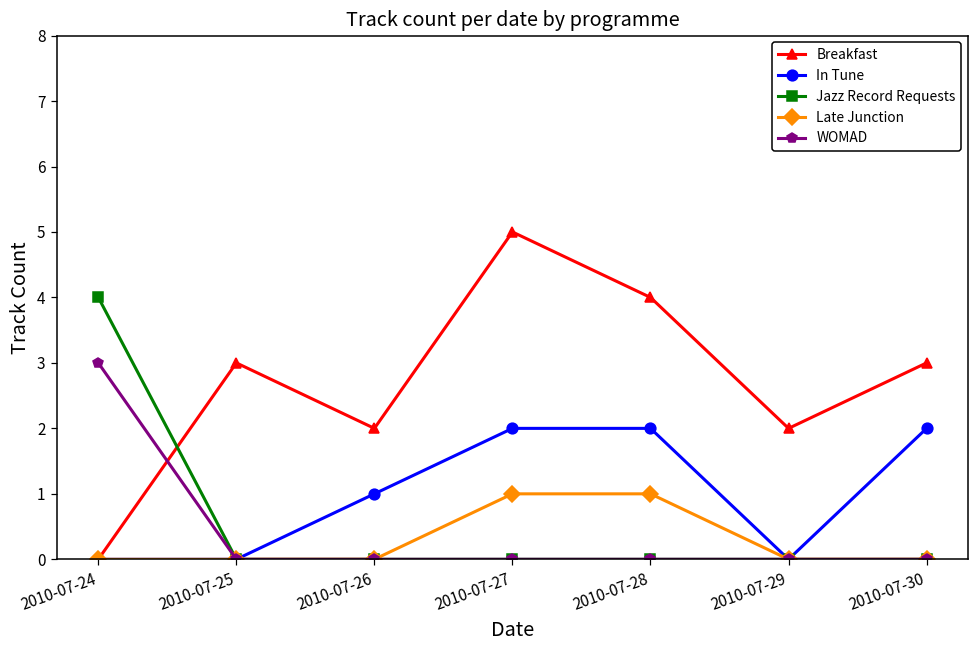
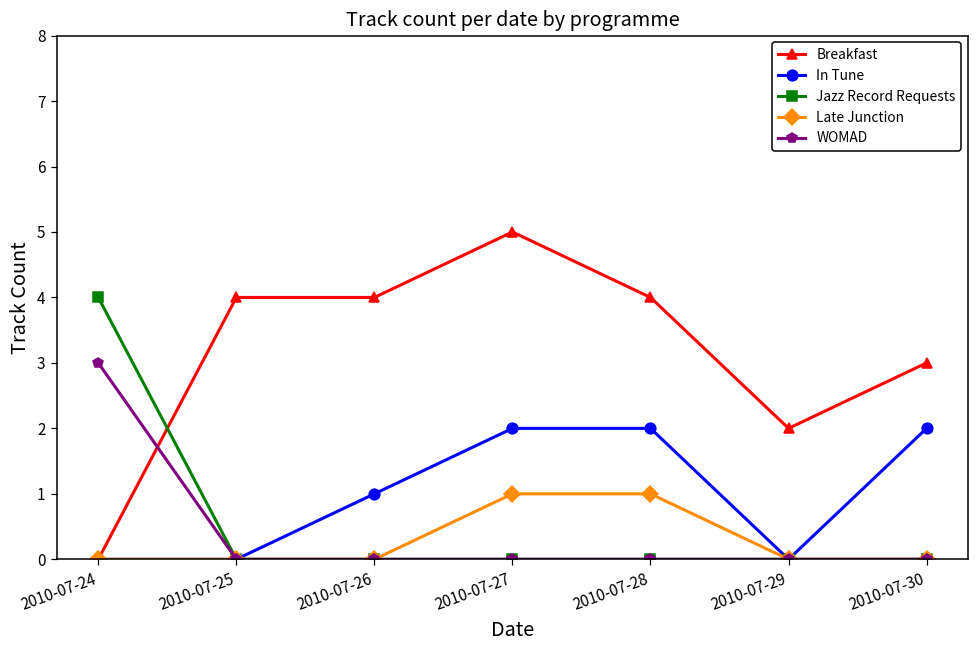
  {
    "Breakfast": {
-     "2010-07-25": 3,
-     "2010-07-26": 2,
+     "2010-07-25": 4,
+     "2010-07-26": 4,
      "2010-07-27": 5,
      "2010-07-28": 4,
      "2010-07-29": 2,
      "2010-07-30": 3
    },
    "In Tune": {
      "2010-07-26": 1,
      "2010-07-27": 2,
      "2010-07-28": 2,
      "2010-07-30": 2
    },
    "Jazz Record Requests": {
      "2010-07-24": 4
    },
    "Late Junction": {
      "2010-07-27": 1,
      "2010-07-28": 1
    },
    "WOMAD": {
      "2010-07-24": 3
    }
  }
